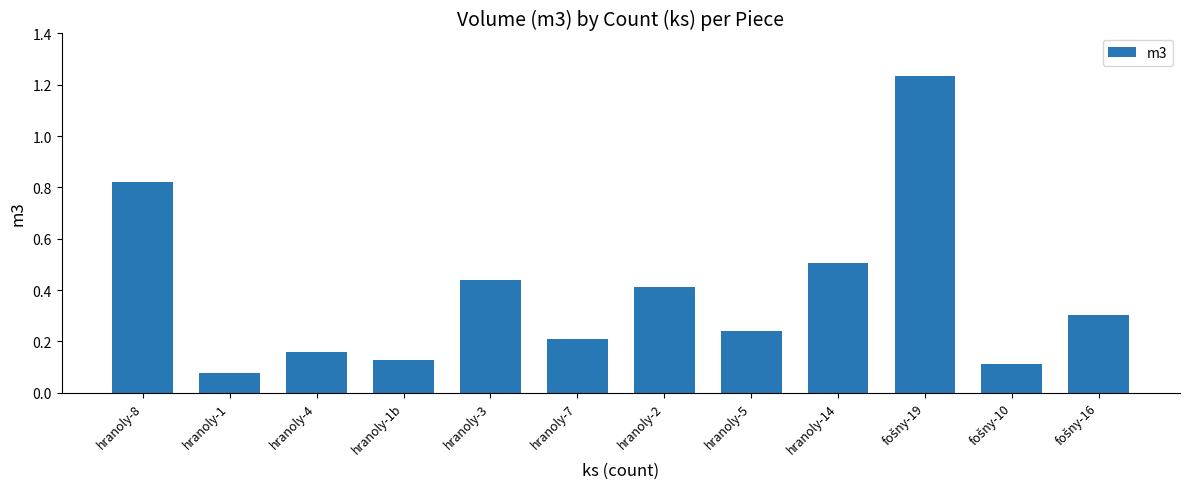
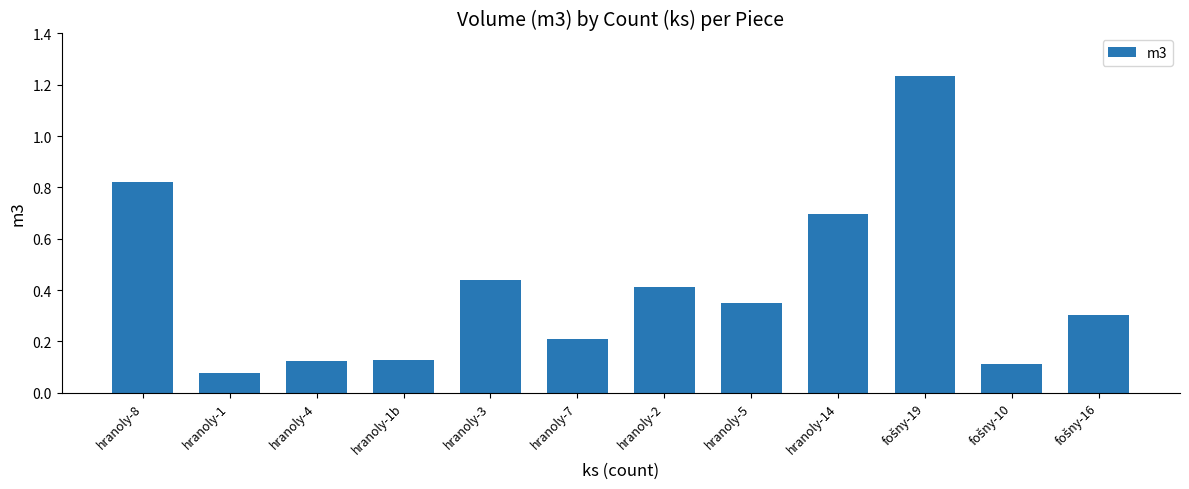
  {
    "hranoly-8": 0.82,
    "hranoly-1": 0.08,
-   "hranoly-4": 0.16,
+   "hranoly-4": 0.12,
    "hranoly-1b": 0.13,
    "hranoly-3": 0.44,
    "hranoly-7": 0.21,
    "hranoly-2": 0.41,
-   "hranoly-5": 0.24,
-   "hranoly-14": 0.50,
+   "hranoly-5": 0.35,
+   "hranoly-14": 0.70,
    "fošny-19": 1.24,
    "fošny-10": 0.11,
    "fošny-16": 0.30
  }
